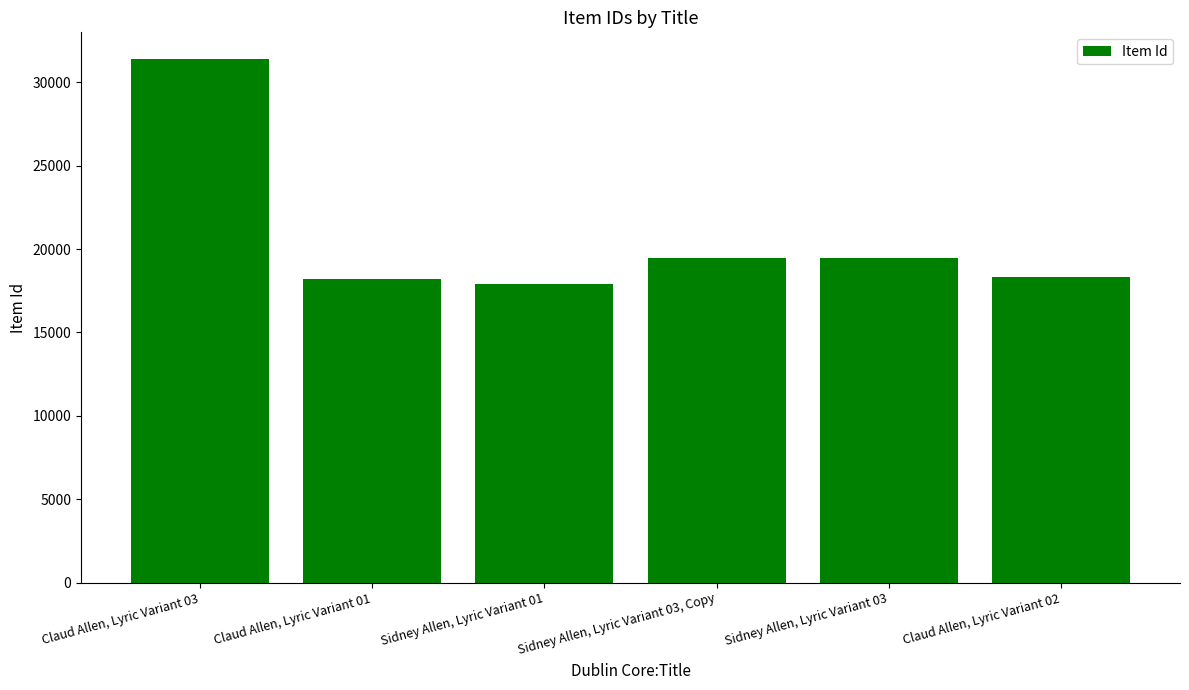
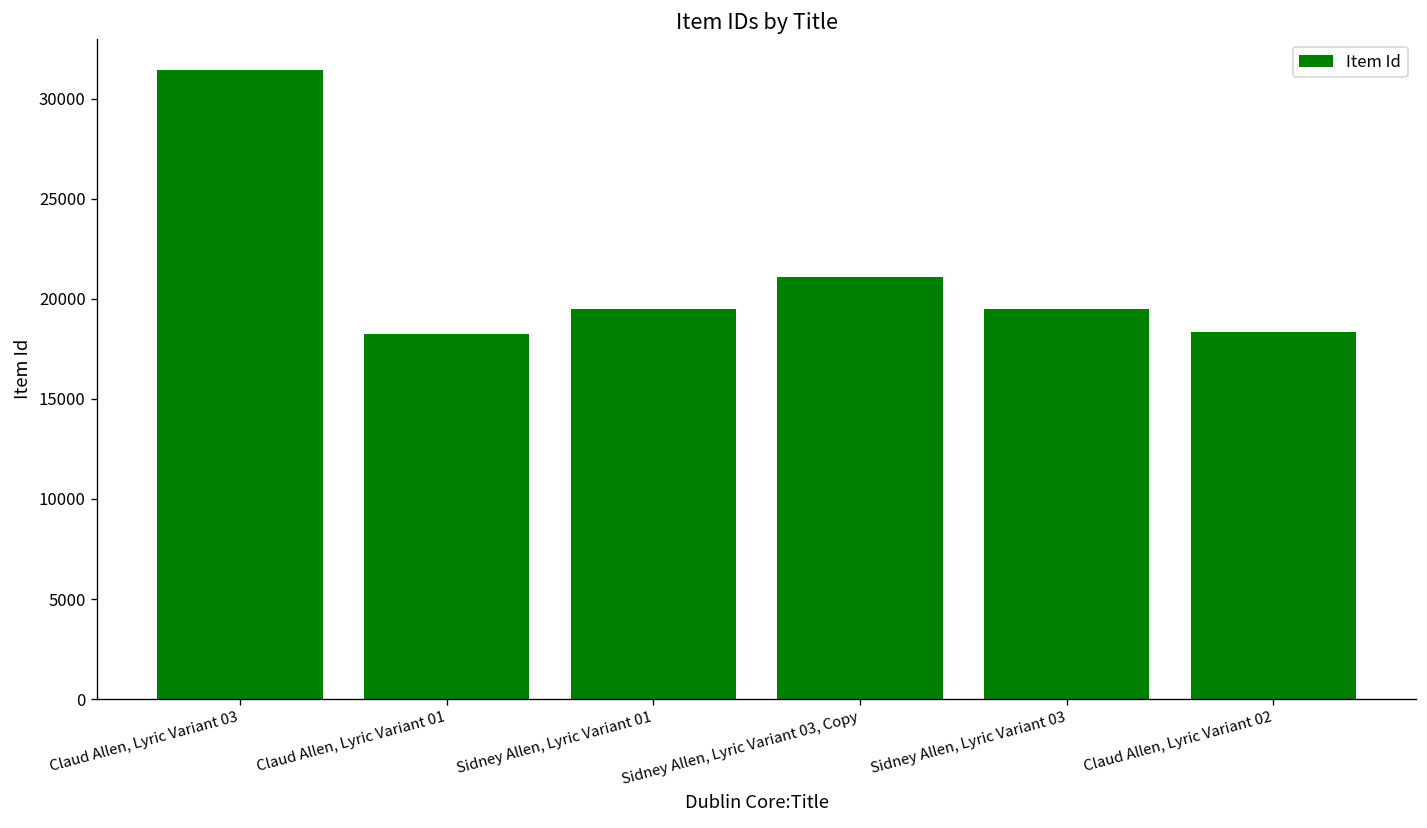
  {
    "Claud Allen, Lyric Variant 03": 31400,
    "Claud Allen, Lyric Variant 01": 18200,
-   "Sidney Allen, Lyric Variant 01": 17900,
-   "Sidney Allen, Lyric Variant 03, Copy": 19500,
+   "Sidney Allen, Lyric Variant 01": 19500,
+   "Sidney Allen, Lyric Variant 03, Copy": 21100,
    "Sidney Allen, Lyric Variant 03": 19500,
    "Claud Allen, Lyric Variant 02": 18300
  }
